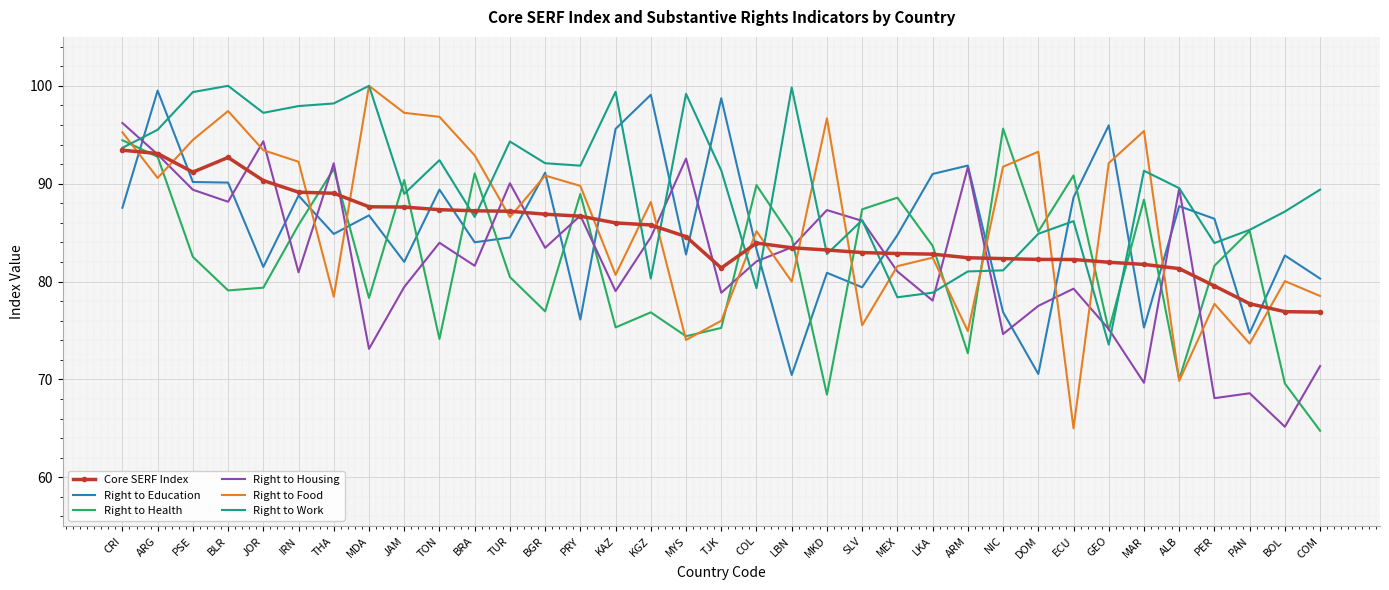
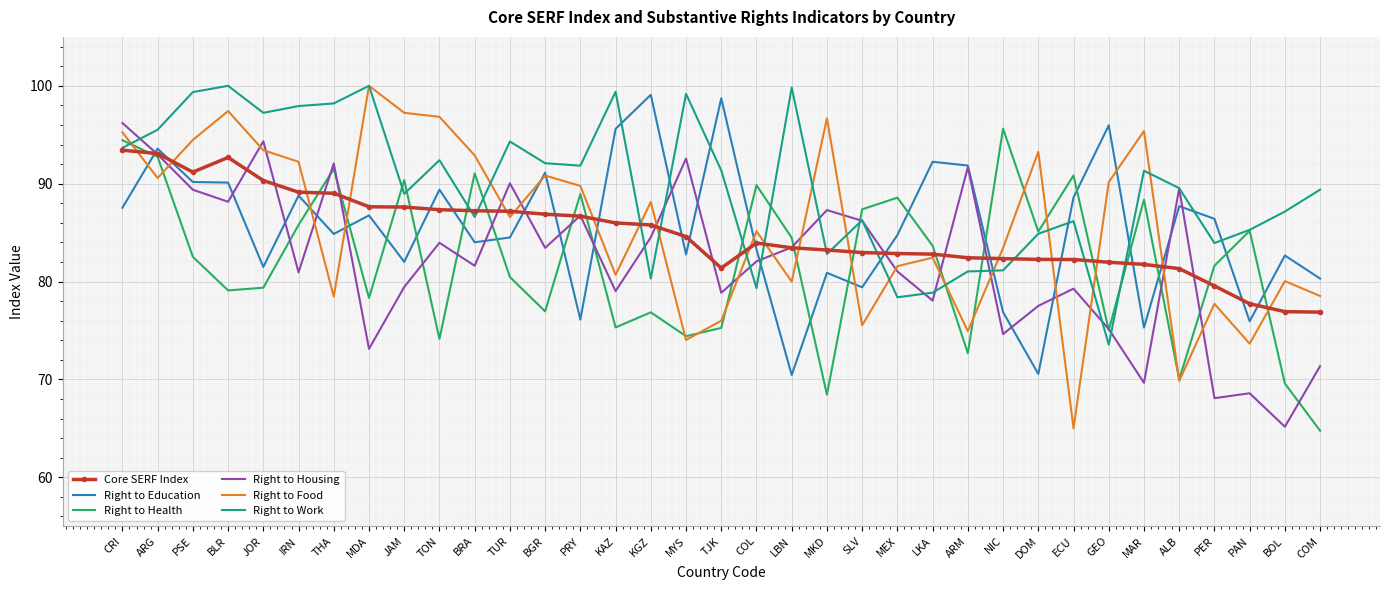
  {
    "Core SERF Index": {
      "PSE": 91,
      "BLR": 93,
      "JOR": 90,
      "IRN": 89,
      "THA": 89,
      "MDA": 88,
      "JAM": 88,
      "TON": 87,
      "BRA": 87,
      "TUR": 87,
      "BGR": 87,
      "KAZ": 86,
      "KGZ": 86,
      "MYS": 85,
      "TJK": 81,
      "COL": 84,
      "MKD": 83,
      "SLV": 83,
      "MEX": 83,
      "LKA": 83,
      "ARM": 82,
      "NIC": 82,
      "DOM": 82,
      "ECU": 82,
      "GEO": 82,
      "MAR": 82,
      "ALB": 81,
      "PER": 80,
      "PAN": 78,
      "BOL": 77,
      "COM": 77
    },
    "Right to Education": {
      "CRI": 88,
-     "ARG": 100,
+     "ARG": 94,
      "PSE": 90,
      "BLR": 90,
      "JOR": 81,
      "IRN": 89,
      "THA": 85,
      "MDA": 87,
      "JAM": 82,
      "TON": 89,
      "BRA": 84,
      "TUR": 85,
      "BGR": 91,
      "PRY": 76,
      "KAZ": 96,
      "KGZ": 99,
      "MYS": 83,
      "TJK": 99,
      "COL": 83,
      "LBN": 70,
      "MKD": 81,
      "SLV": 79,
      "MEX": 85,
-     "LKA": 91,
+     "LKA": 92,
      "NIC": 77,
      "DOM": 71,
      "ECU": 89,
      "GEO": 96,
      "MAR": 75,
      "ALB": 88,
      "PER": 86,
-     "PAN": 75,
+     "PAN": 76,
      "BOL": 83,
      "COM": 80
    },
    "Right to Housing": {
      "CRI": 96,
      "PSE": 89,
      "BLR": 88,
      "JOR": 94,
      "IRN": 81,
      "THA": 92,
      "MDA": 73,
      "JAM": 79,
      "TON": 84,
      "BRA": 82,
      "TUR": 90,
      "BGR": 83,
      "KAZ": 79,
      "KGZ": 85,
      "MYS": 93,
      "TJK": 79,
      "COL": 82,
      "MKD": 87,
      "MEX": 81,
      "LKA": 78,
      "NIC": 75,
      "DOM": 78,
      "ECU": 79,
      "MAR": 70,
      "PER": 68,
      "PAN": 69,
      "BOL": 65,
      "COM": 71
    },
    "Right to Food": {
      "CRI": 95,
      "ARG": 91,
      "PSE": 94,
      "BLR": 97,
      "JOR": 93,
      "IRN": 92,
      "THA": 78,
      "JAM": 97,
      "TON": 97,
      "BRA": 93,
      "TUR": 87,
      "BGR": 91,
      "PRY": 90,
      "KAZ": 81,
      "KGZ": 88,
      "MYS": 74,
      "TJK": 76,
      "COL": 85,
      "LBN": 80,
      "MKD": 97,
      "SLV": 76,
      "MEX": 82,
      "LKA": 82,
      "ARM": 75,
-     "NIC": 92,
+     "NIC": 83,
      "DOM": 93,
      "ECU": 65,
-     "GEO": 92,
+     "GEO": 90,
      "MAR": 95,
      "PER": 78,
      "PAN": 74,
      "BOL": 80,
      "COM": 79
    }
  }
